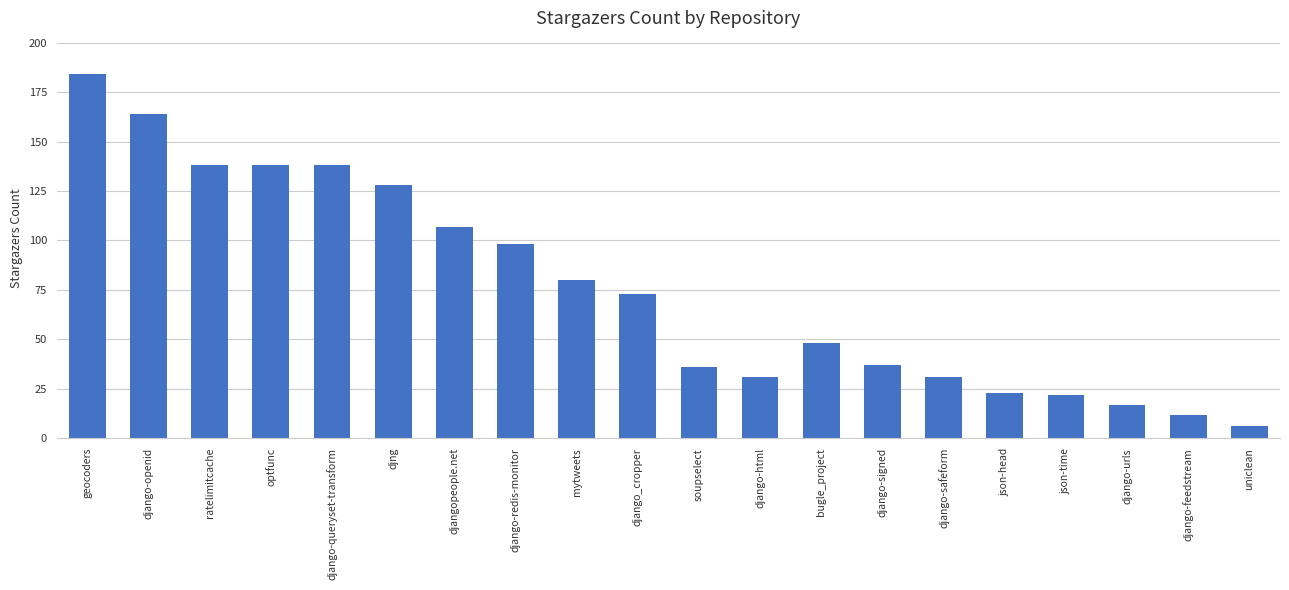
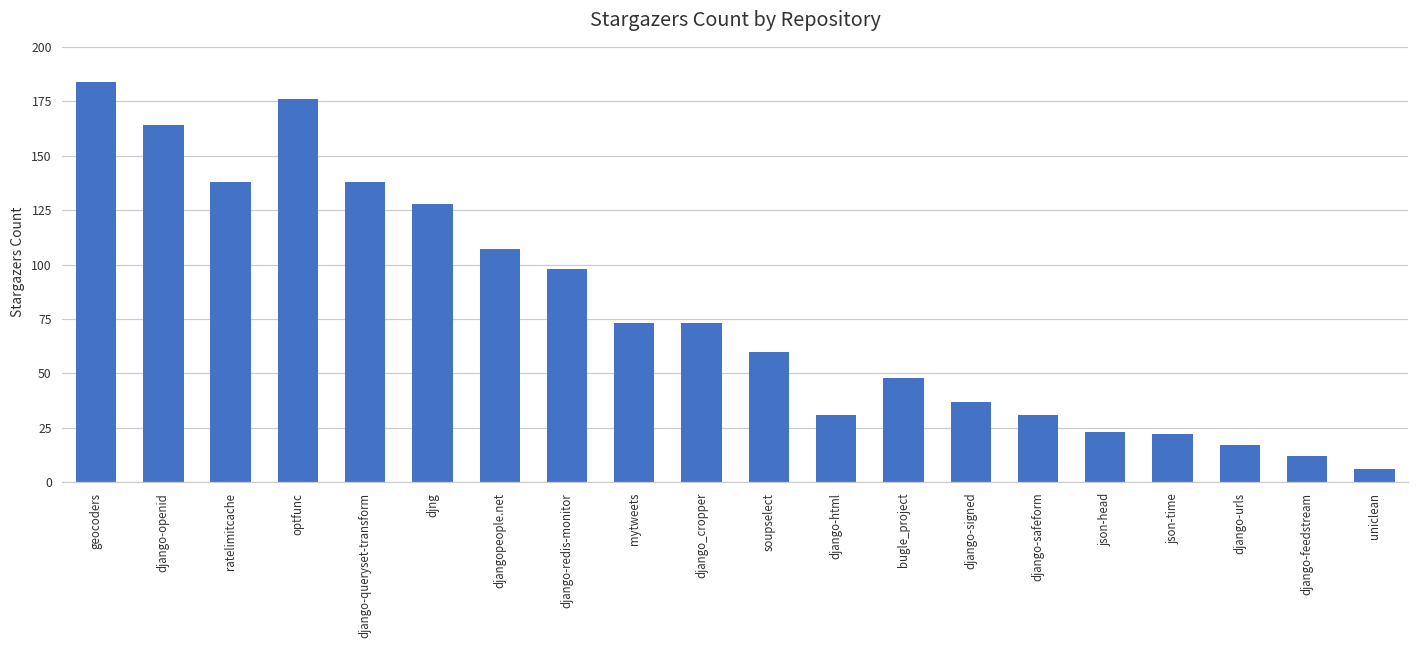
  {
    "geocoders": 184,
    "django-openid": 164,
    "ratelimitcache": 138,
-   "optfunc": 138,
+   "optfunc": 176,
    "django-queryset-transform": 138,
    "djng": 128,
    "djangopeople.net": 107,
    "django-redis-monitor": 98,
-   "mytweets": 80,
+   "mytweets": 73,
    "django_cropper": 73,
-   "soupselect": 36,
+   "soupselect": 60,
    "django-html": 31,
    "bugle_project": 48,
    "django-signed": 37,
    "django-safeform": 31,
    "json-head": 23,
    "json-time": 22,
    "django-urls": 17,
    "django-feedstream": 12,
    "uniclean": 6
  }
